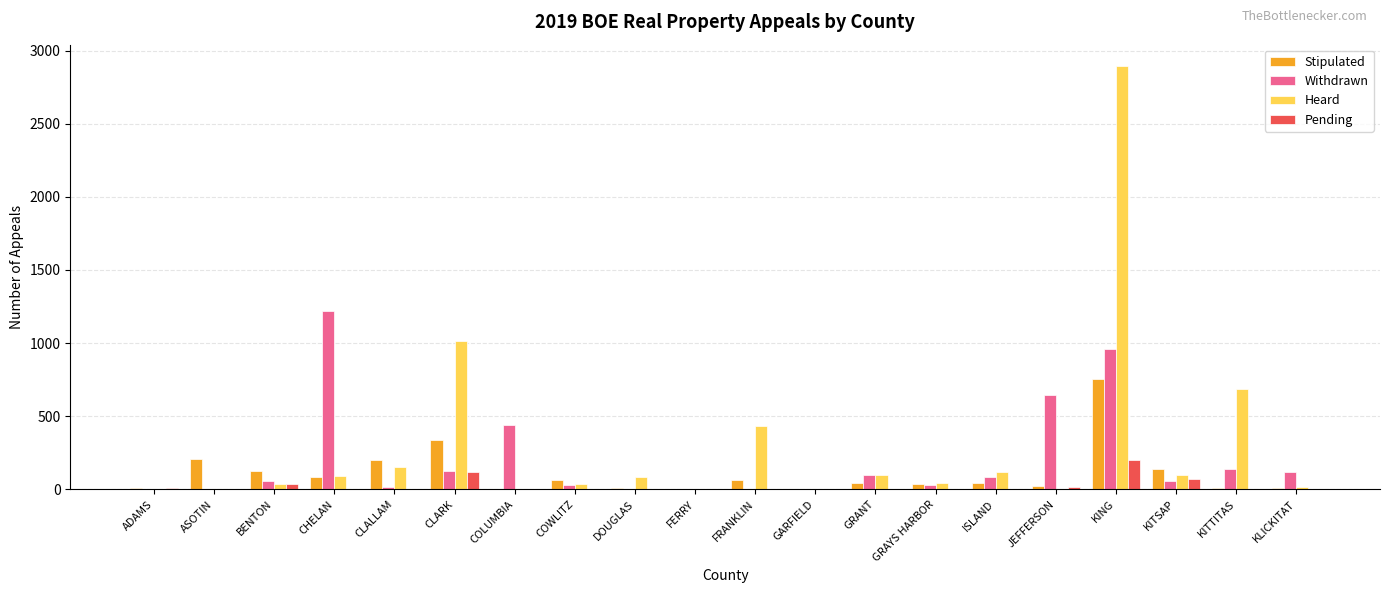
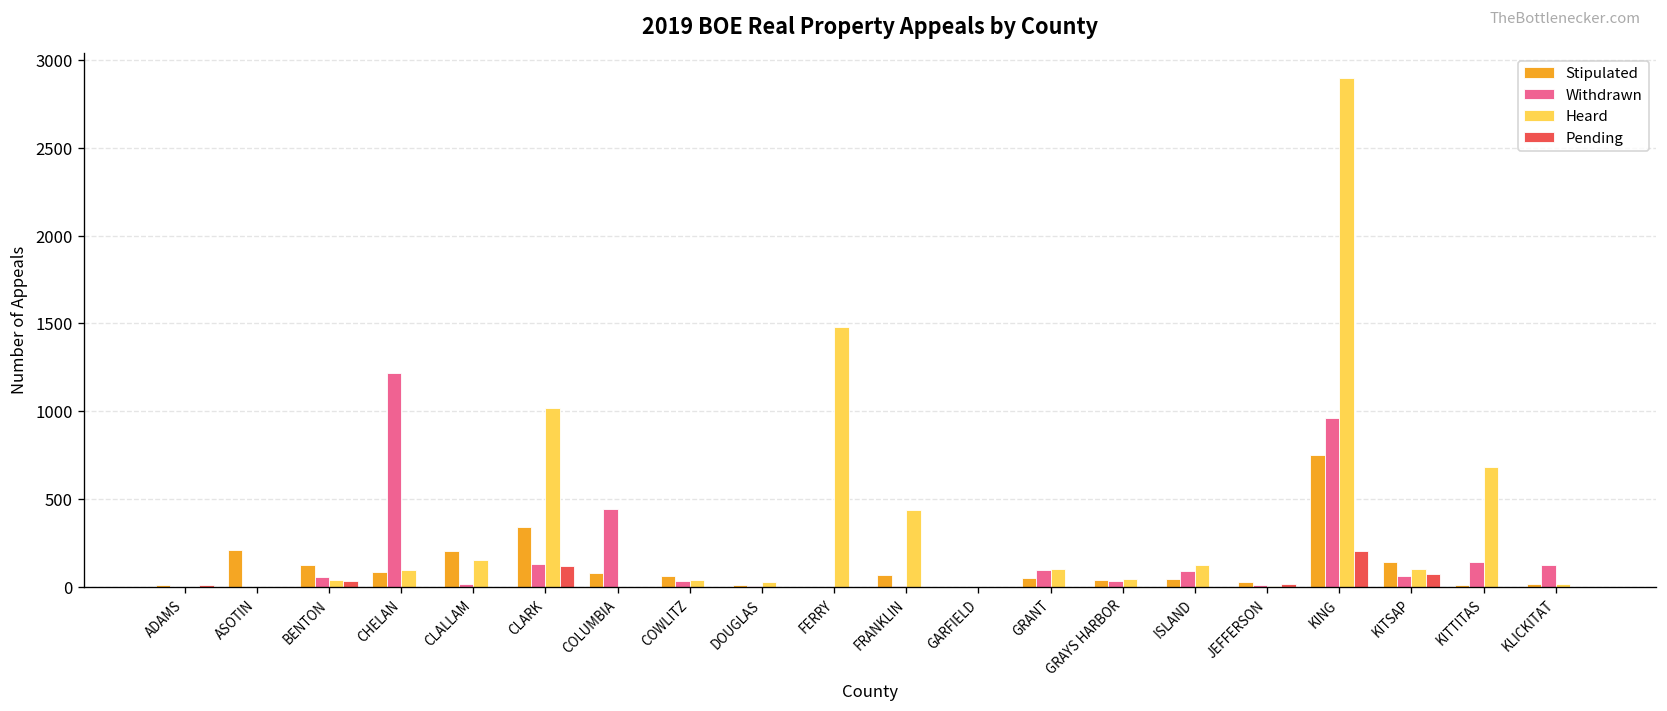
  {
    "Stipulated": {
      "ASOTIN": 210,
      "BENTON": 130,
      "CHELAN": 80,
      "CLALLAM": 200,
      "CLARK": 340,
-     "COLUMBIA": 0,
+     "COLUMBIA": 80,
      "COWLITZ": 60,
      "FERRY": 0,
      "FRANKLIN": 70,
      "GARFIELD": 0,
      "GRANT": 50,
      "GRAYS HARBOR": 40,
      "ISLAND": 40,
      "JEFFERSON": 30,
      "KING": 750,
      "KITSAP": 140
    },
    "Withdrawn": {
      "ADAMS": 0,
      "ASOTIN": 0,
      "BENTON": 60,
      "CHELAN": 1220,
      "CLARK": 130,
      "COLUMBIA": 440,
      "COWLITZ": 30,
      "FERRY": 0,
      "GARFIELD": 0,
      "GRANT": 100,
      "GRAYS HARBOR": 30,
      "ISLAND": 90,
-     "JEFFERSON": 640,
+     "JEFFERSON": 10,
      "KING": 960,
      "KITSAP": 60,
      "KITTITAS": 140,
      "KLICKITAT": 120
    },
    "Heard": {
      "ADAMS": 0,
      "ASOTIN": 0,
      "BENTON": 40,
      "CHELAN": 90,
      "CLALLAM": 150,
      "CLARK": 1020,
      "COLUMBIA": 0,
      "COWLITZ": 40,
-     "DOUGLAS": 80,
-     "FERRY": 0,
+     "DOUGLAS": 30,
+     "FERRY": 1480,
      "FRANKLIN": 430,
      "GARFIELD": 0,
      "GRANT": 100,
      "GRAYS HARBOR": 40,
      "ISLAND": 120,
      "KING": 2900,
      "KITSAP": 100,
      "KITTITAS": 680
    },
    "Pending": {
      "ASOTIN": 0,
      "BENTON": 30,
      "CHELAN": 0,
      "CLALLAM": 0,
      "CLARK": 120,
      "COLUMBIA": 0,
      "COWLITZ": 0,
      "DOUGLAS": 0,
      "FERRY": 0,
      "FRANKLIN": 0,
      "GARFIELD": 0,
      "GRANT": 0,
      "GRAYS HARBOR": 0,
      "ISLAND": 0,
      "KING": 200,
      "KITSAP": 70,
      "KITTITAS": 0,
      "KLICKITAT": 0
    }
  }
